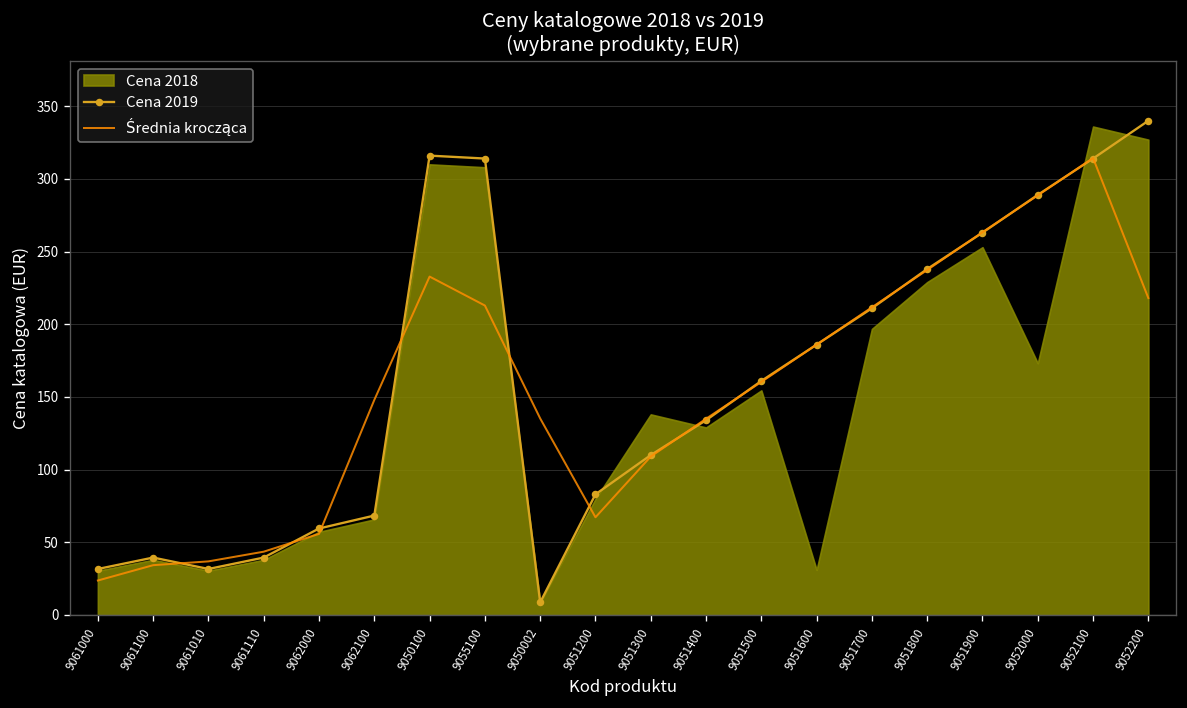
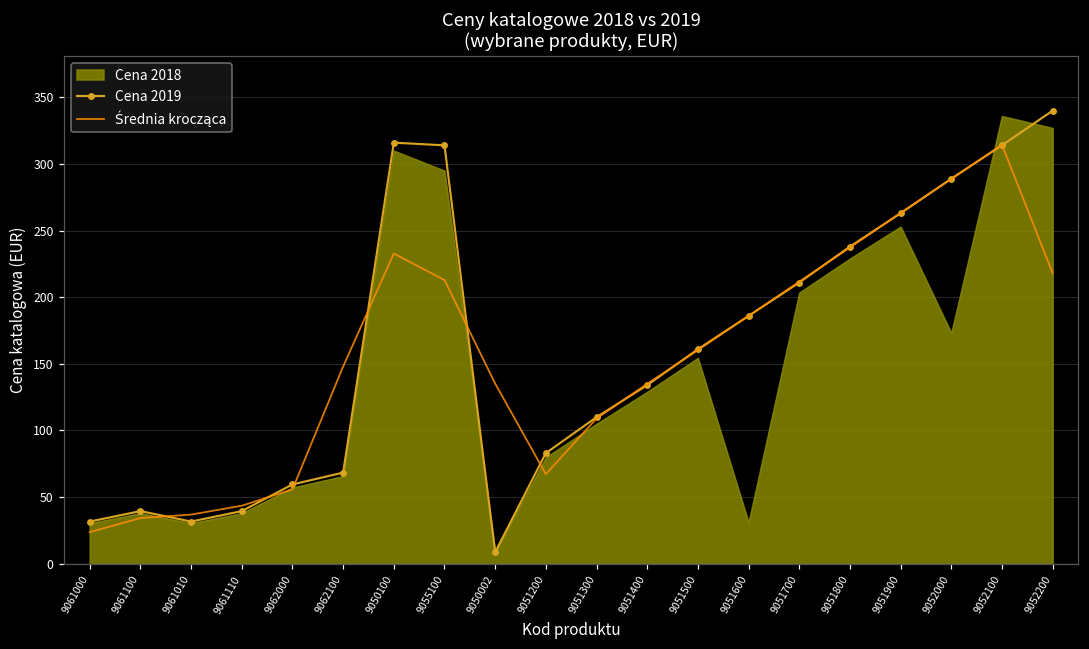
  {
    "Cena 2018": {
      "9062100": 66,
      "9050100": 310,
-     "9055100": 308,
+     "9055100": 295,
      "9051200": 80,
-     "9051300": 138,
+     "9051300": 105,
      "9051400": 129,
      "9051500": 155,
      "9051600": 31,
-     "9051700": 197,
+     "9051700": 204,
      "9051800": 229,
      "9051900": 253,
      "9052000": 173,
      "9052100": 336,
      "9052200": 327
    }
  }
